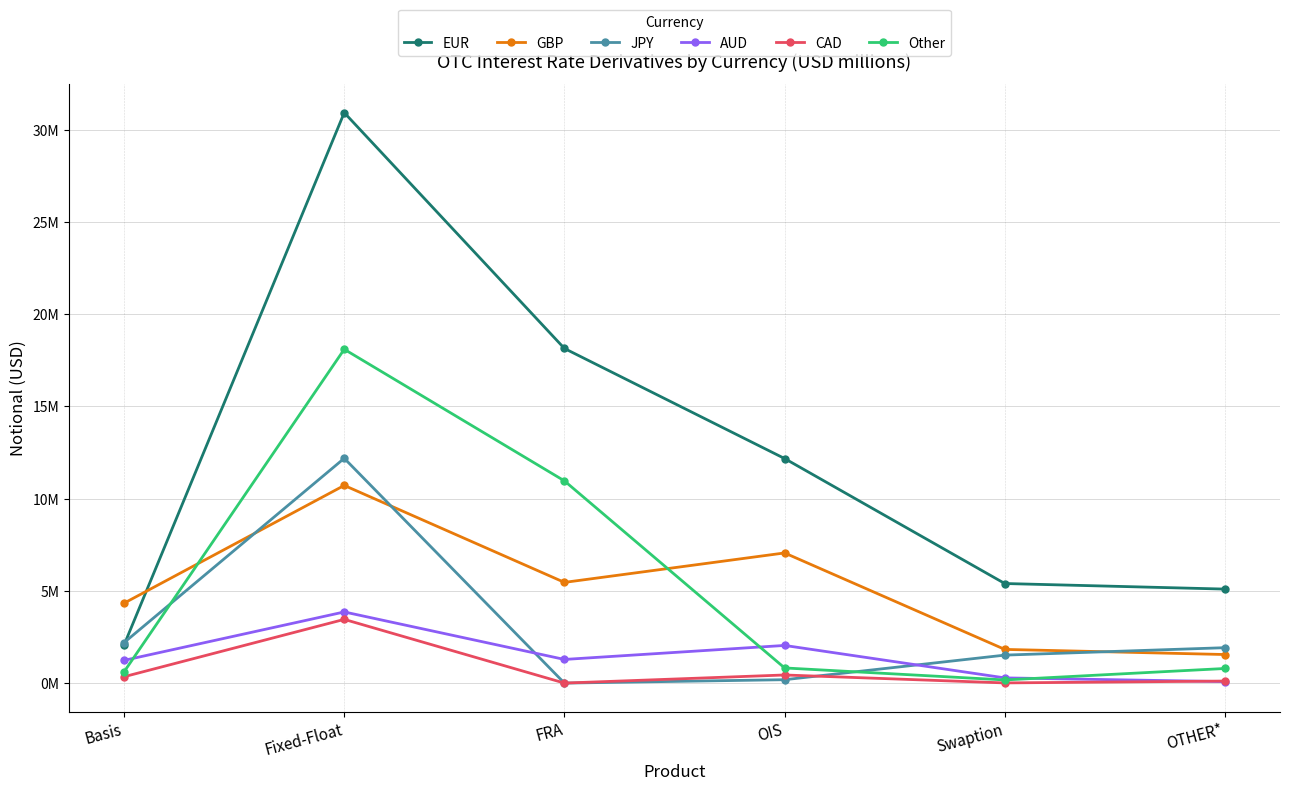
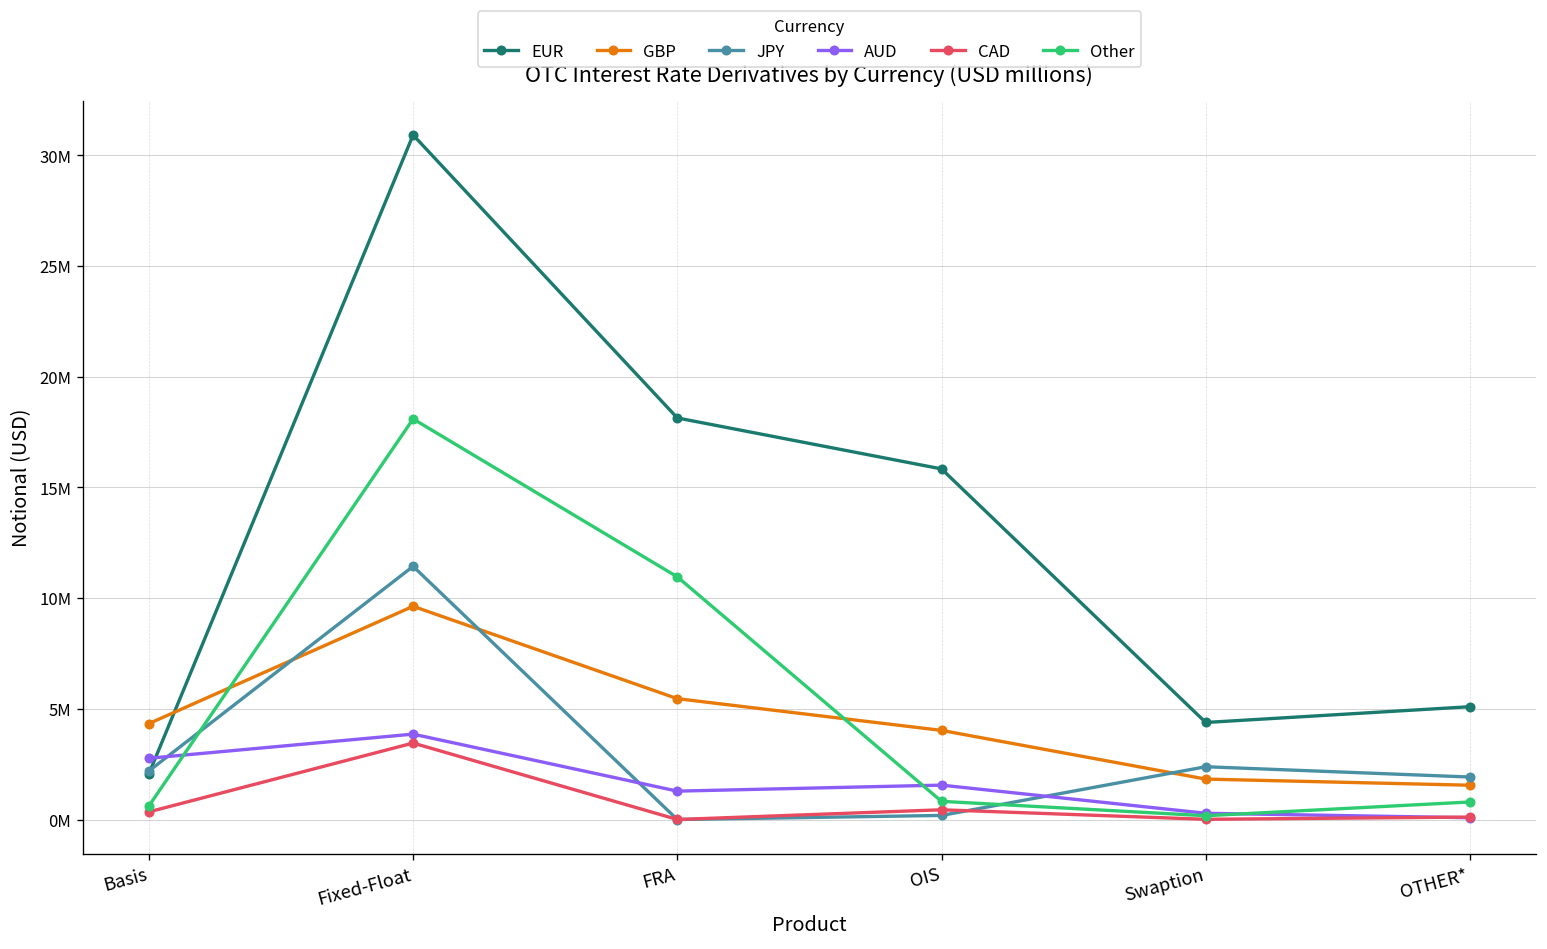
  {
    "EUR": {
      "Fixed-Float": 30900000,
      "FRA": 18100000,
-     "OIS": 12200000,
-     "Swaption": 5400000,
+     "OIS": 15800000,
+     "Swaption": 4400000,
      "OTHER*": 5100000
    },
    "GBP": {
      "Basis": 4300000,
-     "Fixed-Float": 10700000,
+     "Fixed-Float": 9600000,
      "FRA": 5500000,
-     "OIS": 7100000,
+     "OIS": 4000000,
      "Swaption": 1800000,
      "OTHER*": 1600000
    },
    "JPY": {
-     "Fixed-Float": 12200000,
+     "Fixed-Float": 11400000,
      "OIS": 200000,
-     "Swaption": 1500000,
+     "Swaption": 2400000,
      "OTHER*": 1900000
    },
    "AUD": {
-     "Basis": 1200000,
+     "Basis": 2800000,
      "Fixed-Float": 3900000,
      "FRA": 1300000,
-     "OIS": 2000000
+     "OIS": 1600000
    },
    "CAD": {
      "Basis": 300000,
      "Fixed-Float": 3500000,
      "OIS": 400000,
      "Swaption": 0
    },
    "Other": {
      "Basis": 600000,
      "Fixed-Float": 18100000,
      "FRA": 11000000,
      "OIS": 800000,
      "OTHER*": 800000
    }
  }
